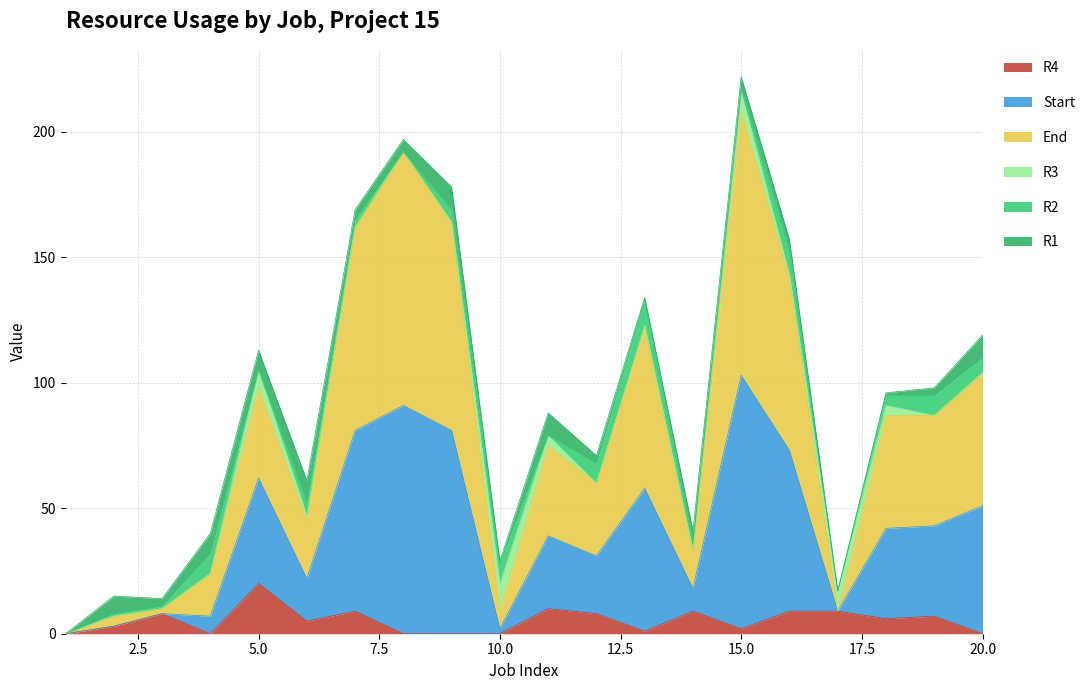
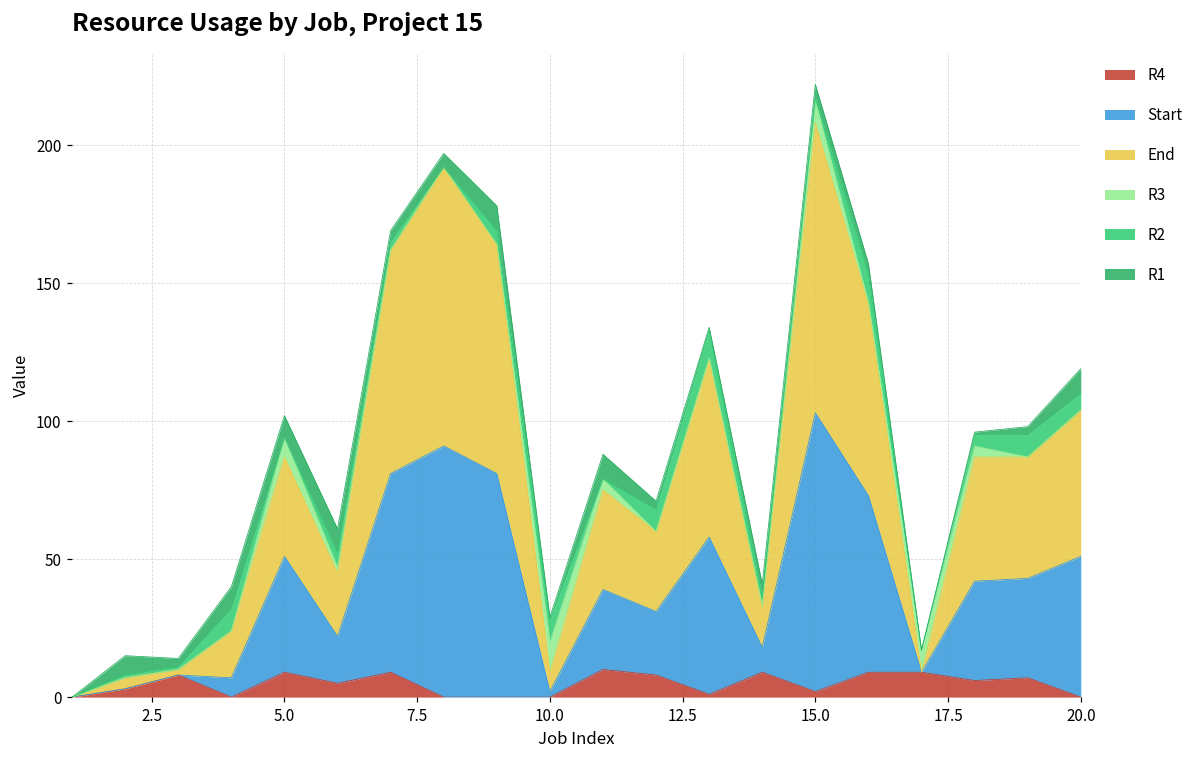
  {
    "R4": {
-     "5.0": 20,
+     "5.0": 9,
      "10.0": 0,
      "15.0": 2,
      "20.0": 0
    },
    "Start": {
      "5.0": 42,
      "10.0": 2,
      "15.0": 101,
      "20.0": 51
    },
    "End": {
      "5.0": 36,
      "10.0": 7,
      "15.0": 105
    },
    "R3": {
      "10.0": 11
    }
  }
